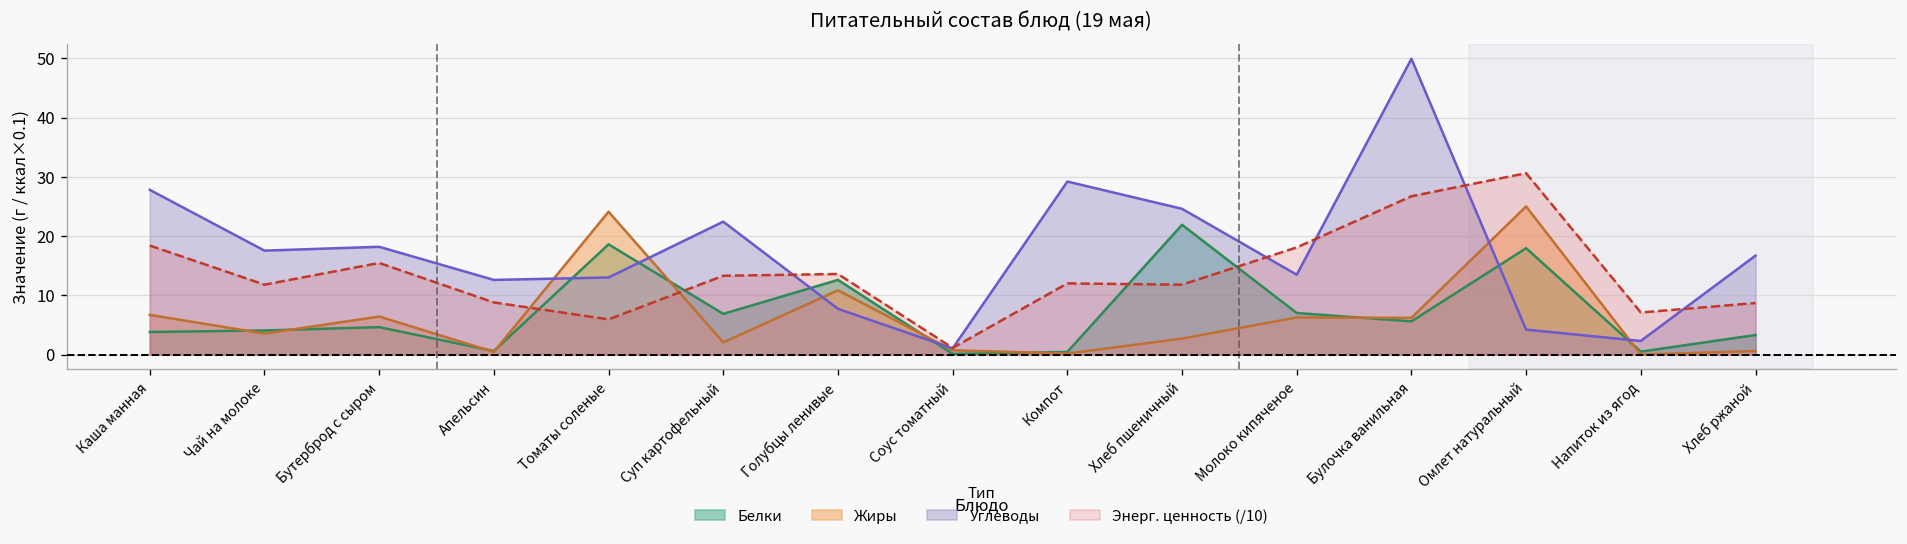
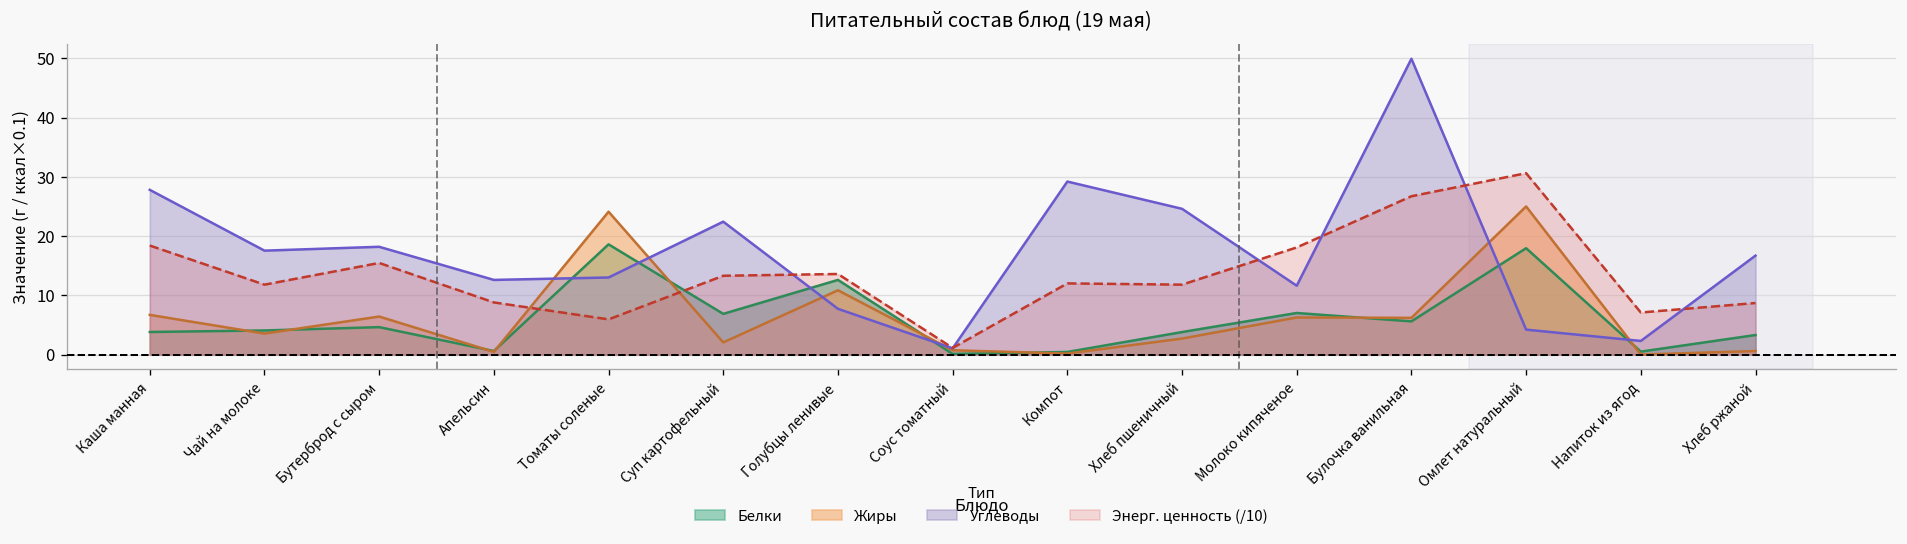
  {
    "Белки": {
      "Каша манная": 4,
      "Чай на молоке": 4,
      "Бутерброд с сыром": 5,
      "Томаты соленые": 19,
      "Суп картофельный": 7,
      "Голубцы ленивые": 13,
      "Соус томатный": 0,
-     "Хлеб пшеничный": 22,
+     "Хлеб пшеничный": 4,
      "Молоко кипяченое": 7,
      "Булочка ванильная": 6,
      "Омлет натуральный": 18,
      "Хлеб ржаной": 3
    },
    "Жиры": {
      "Каша манная": 7,
      "Чай на молоке": 4,
      "Бутерброд с сыром": 6,
      "Томаты соленые": 24,
      "Суп картофельный": 2,
      "Голубцы ленивые": 11,
      "Хлеб пшеничный": 3,
      "Молоко кипяченое": 6,
      "Булочка ванильная": 6,
      "Омлет натуральный": 25,
      "Хлеб ржаной": 1
    },
    "Углеводы": {
      "Каша манная": 28,
      "Чай на молоке": 18,
      "Бутерброд с сыром": 18,
      "Апельсин": 13,
      "Томаты соленые": 13,
      "Суп картофельный": 22,
      "Голубцы ленивые": 8,
      "Компот": 29,
      "Хлеб пшеничный": 25,
-     "Молоко кипяченое": 13,
+     "Молоко кипяченое": 12,
      "Булочка ванильная": 50,
      "Омлет натуральный": 4,
      "Напиток из ягод": 2,
      "Хлеб ржаной": 17
    },
    "Энерг. ценность (/10)": {
      "Каша манная": 18,
      "Чай на молоке": 12,
      "Бутерброд с сыром": 15,
      "Апельсин": 9,
      "Томаты соленые": 6,
      "Суп картофельный": 13,
      "Голубцы ленивые": 14,
      "Компот": 12,
      "Хлеб пшеничный": 12,
      "Молоко кипяченое": 18,
      "Булочка ванильная": 27,
      "Омлет натуральный": 31,
      "Напиток из ягод": 7,
      "Хлеб ржаной": 9
    }
  }
